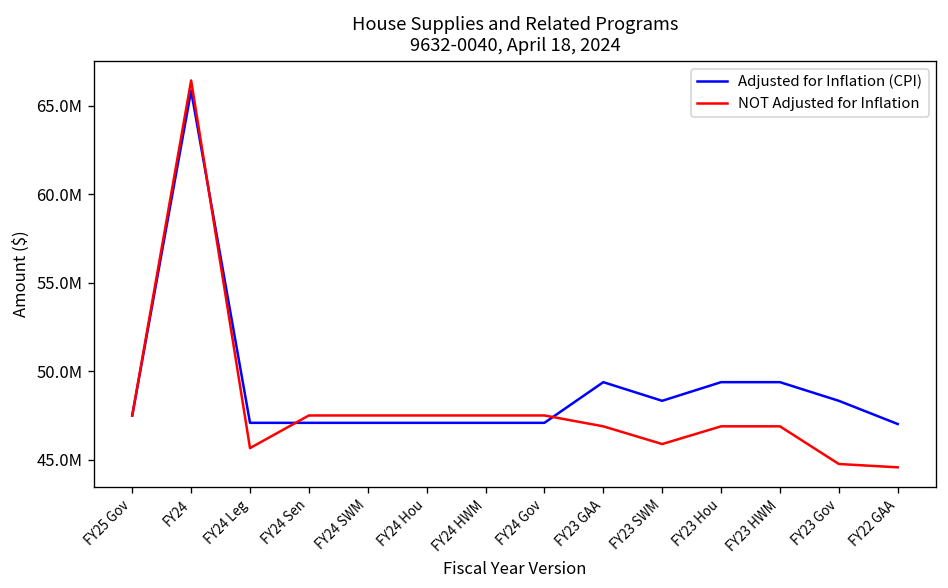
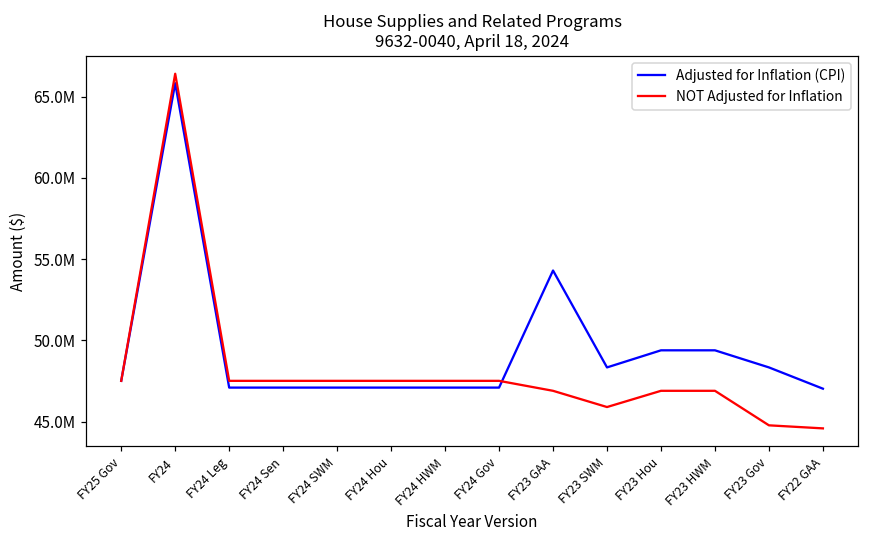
  {
    "Adjusted for Inflation (CPI)": {
      "FY24": 65800000,
      "FY24 Leg": 47100000,
      "FY24 Sen": 47100000,
      "FY24 SWM": 47100000,
      "FY24 Hou": 47100000,
      "FY24 HWM": 47100000,
      "FY24 Gov": 47100000,
-     "FY23 GAA": 49400000,
+     "FY23 GAA": 54300000,
      "FY23 SWM": 48300000,
      "FY23 Hou": 49400000,
      "FY23 HWM": 49400000,
      "FY23 Gov": 48300000,
      "FY22 GAA": 47000000
    },
    "NOT Adjusted for Inflation": {
      "FY24": 66400000,
-     "FY24 Leg": 45700000,
+     "FY24 Leg": 47500000,
      "FY24 Sen": 47500000,
      "FY24 SWM": 47500000,
      "FY24 Hou": 47500000,
      "FY24 HWM": 47500000,
      "FY24 Gov": 47500000,
      "FY23 GAA": 46900000,
      "FY23 SWM": 45900000,
      "FY23 Hou": 46900000,
      "FY23 HWM": 46900000,
      "FY23 Gov": 44800000,
      "FY22 GAA": 44600000
    }
  }
